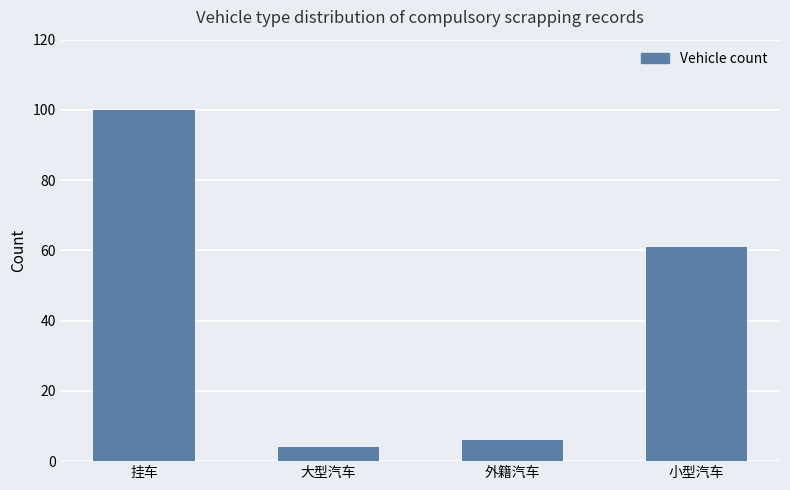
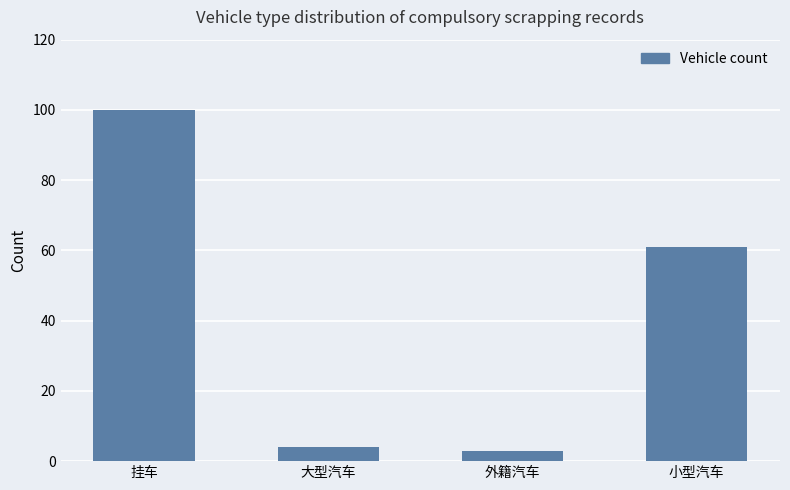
  {
    "挂车": 100,
    "大型汽车": 4,
-   "外籍汽车": 6,
+   "外籍汽车": 3,
    "小型汽车": 61
  }
